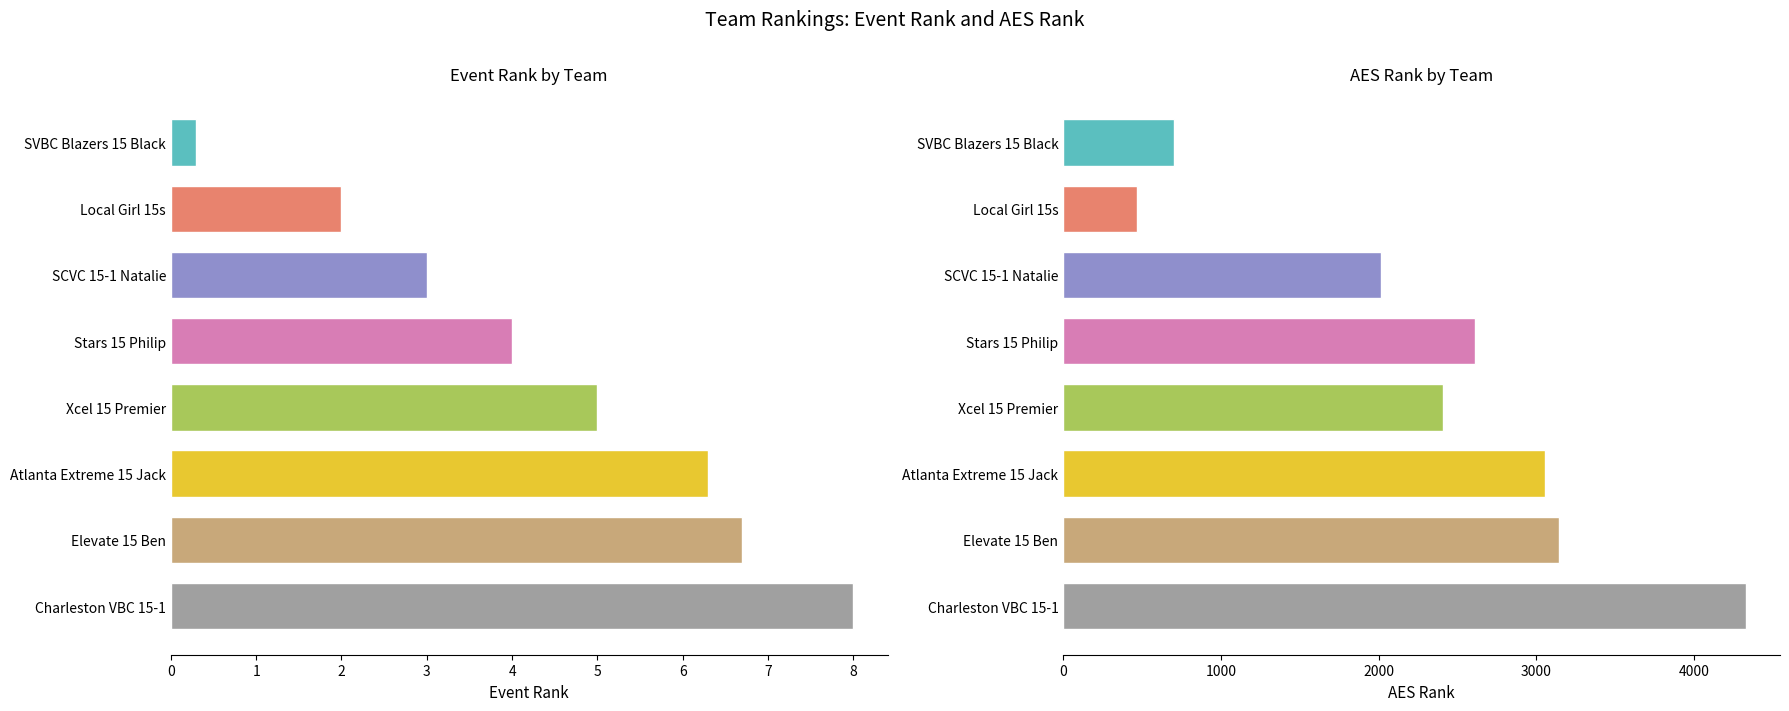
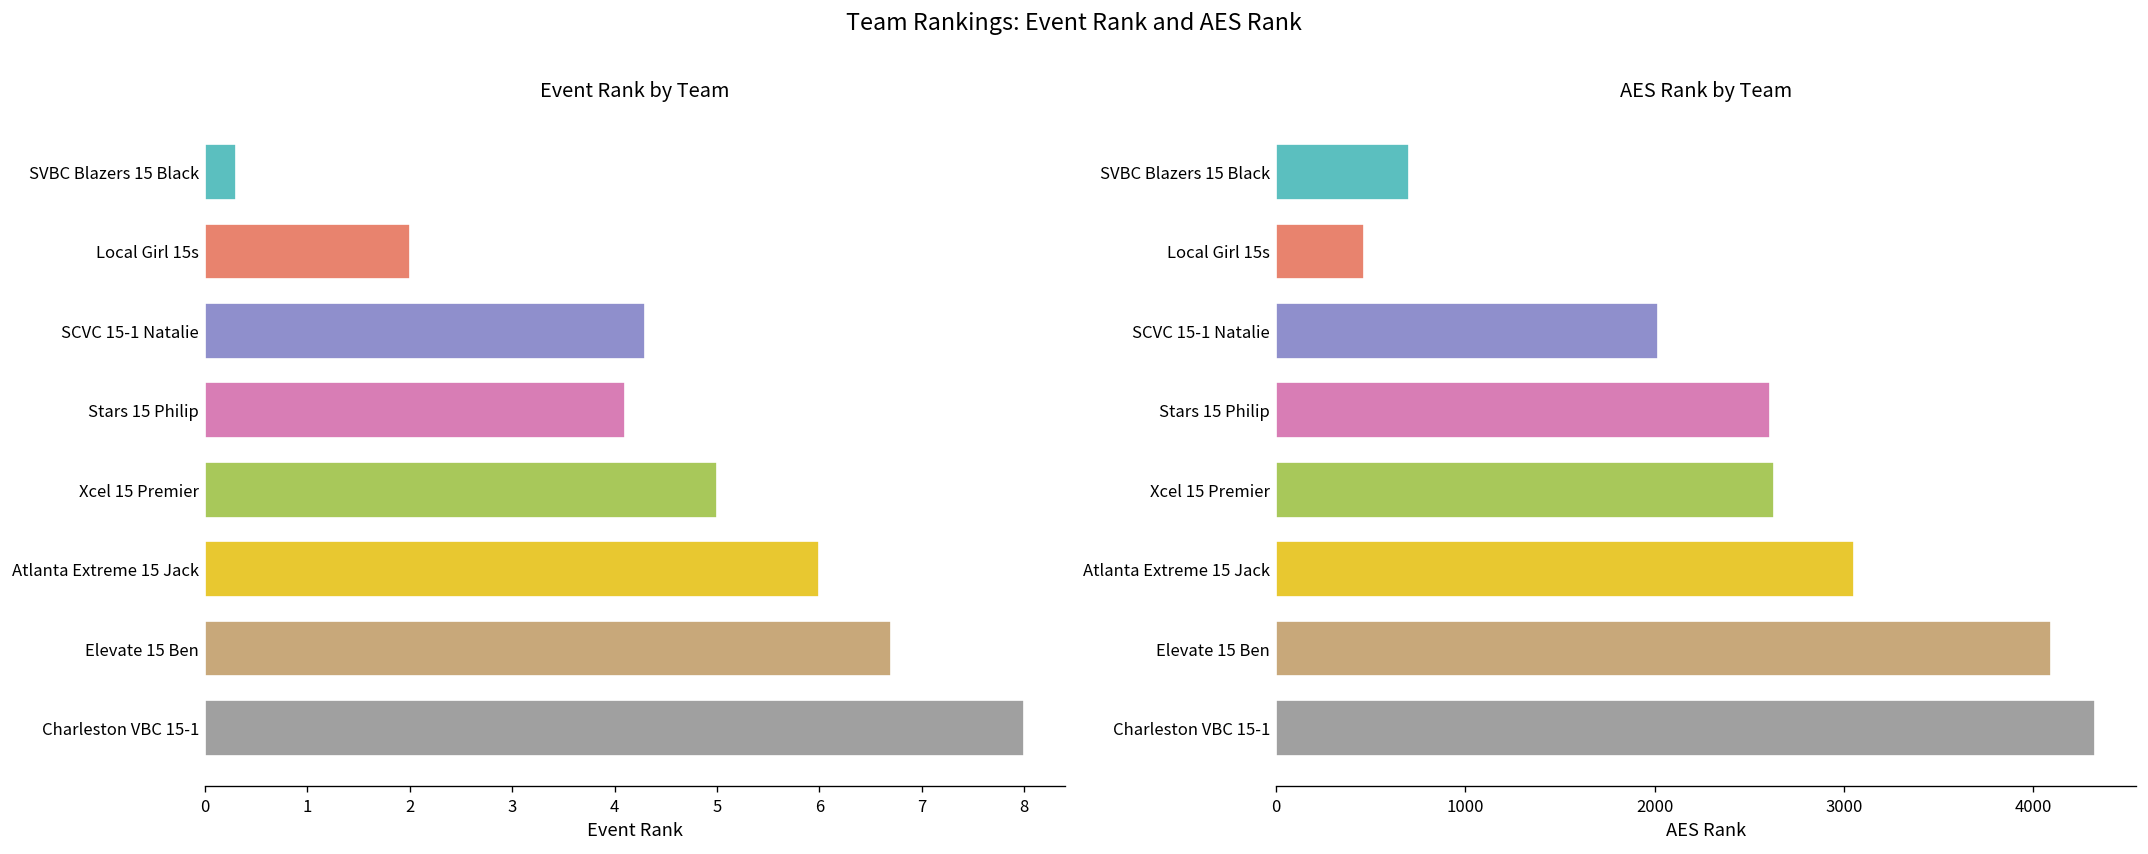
  {
    "Event Rank by Team": {
      "SVBC Blazers 15 Black": 0.3,
      "Local Girl 15s": 2.0,
-     "SCVC 15-1 Natalie": 3.0,
-     "Stars 15 Philip": 4.0,
+     "SCVC 15-1 Natalie": 4.3,
+     "Stars 15 Philip": 4.1,
      "Xcel 15 Premier": 5.0,
-     "Atlanta Extreme 15 Jack": 6.3,
+     "Atlanta Extreme 15 Jack": 6.0,
      "Elevate 15 Ben": 6.7,
      "Charleston VBC 15-1": 8.0
    },
    "AES Rank by Team": {
      "SVBC Blazers 15 Black": 700,
      "Local Girl 15s": 470,
      "SCVC 15-1 Natalie": 2020,
      "Stars 15 Philip": 2610,
-     "Xcel 15 Premier": 2410,
+     "Xcel 15 Premier": 2630,
      "Atlanta Extreme 15 Jack": 3050,
-     "Elevate 15 Ben": 3150,
+     "Elevate 15 Ben": 4090,
      "Charleston VBC 15-1": 4330
    }
  }
